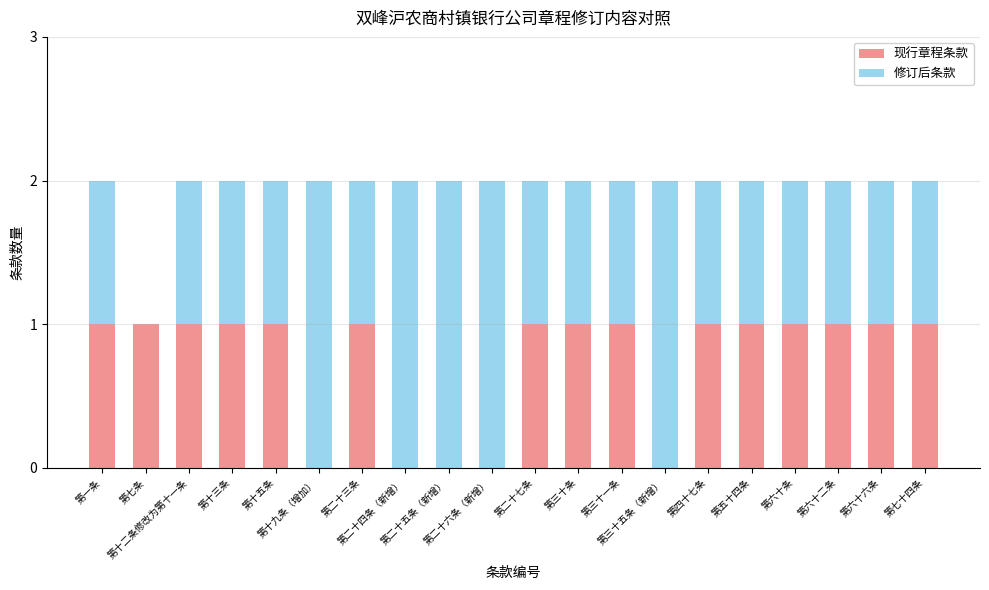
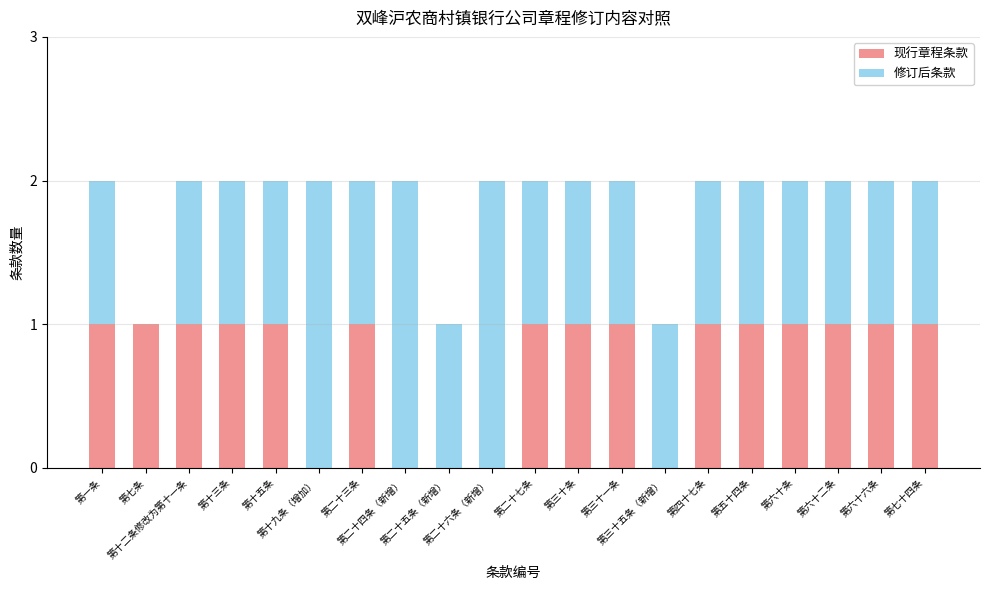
  {
    "现行章程条款": {
      "第一条": 1,
      "第七条": 1,
      "第十二条修改为第十一条": 1,
      "第十三条": 1,
      "第十五条": 1,
      "第十九条（增加）": 0,
      "第二十三条": 1,
      "第二十四条（新增）": 0,
      "第二十五条（新增）": 0,
      "第二十六条（新增）": 0,
      "第二十七条": 1,
      "第三十条": 1,
      "第三十一条": 1,
      "第三十五条（新增）": 0,
      "第四十七条": 1,
      "第五十四条": 1,
      "第六十条": 1,
      "第六十二条": 1,
      "第六十六条": 1,
      "第七十四条": 1
    },
    "修订后条款": {
-     "第二十五条（新增）": 2,
-     "第三十五条（新增）": 2
+     "第二十五条（新增）": 1,
+     "第三十五条（新增）": 1
    }
  }
